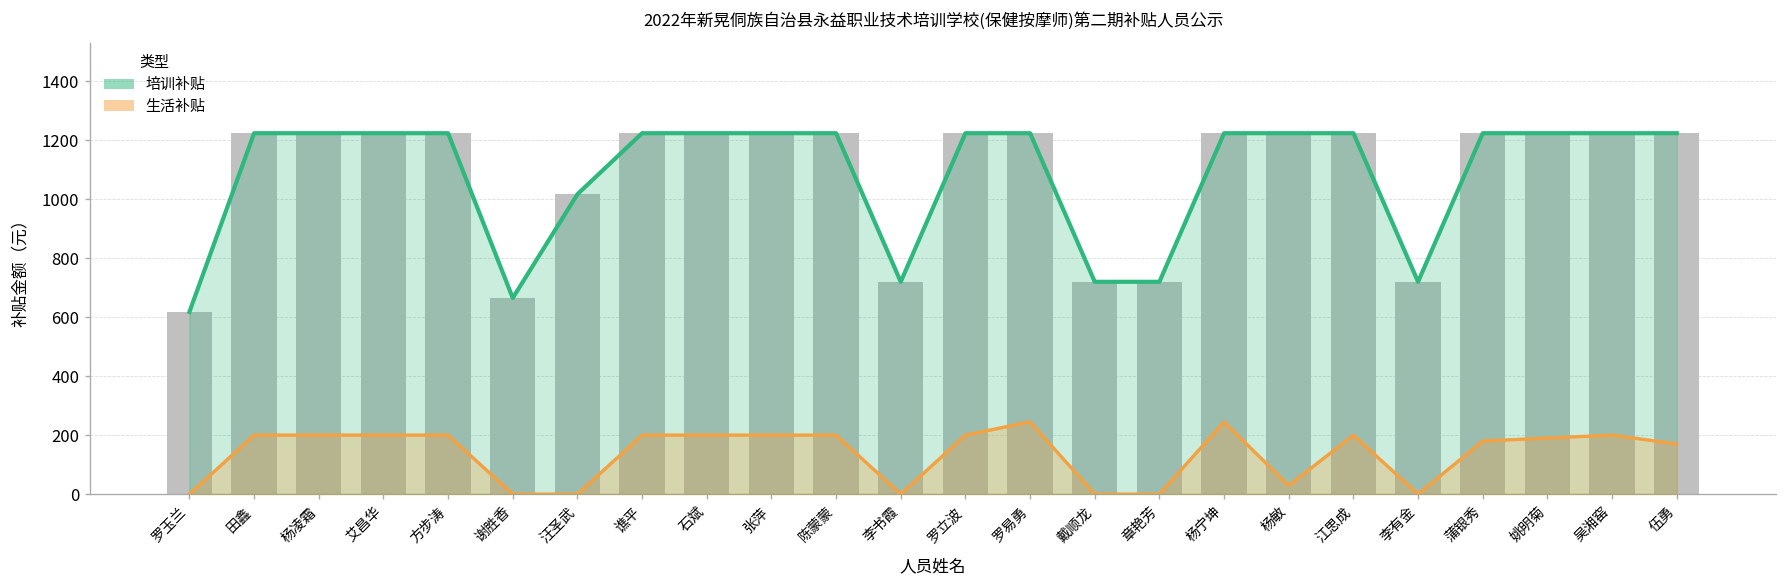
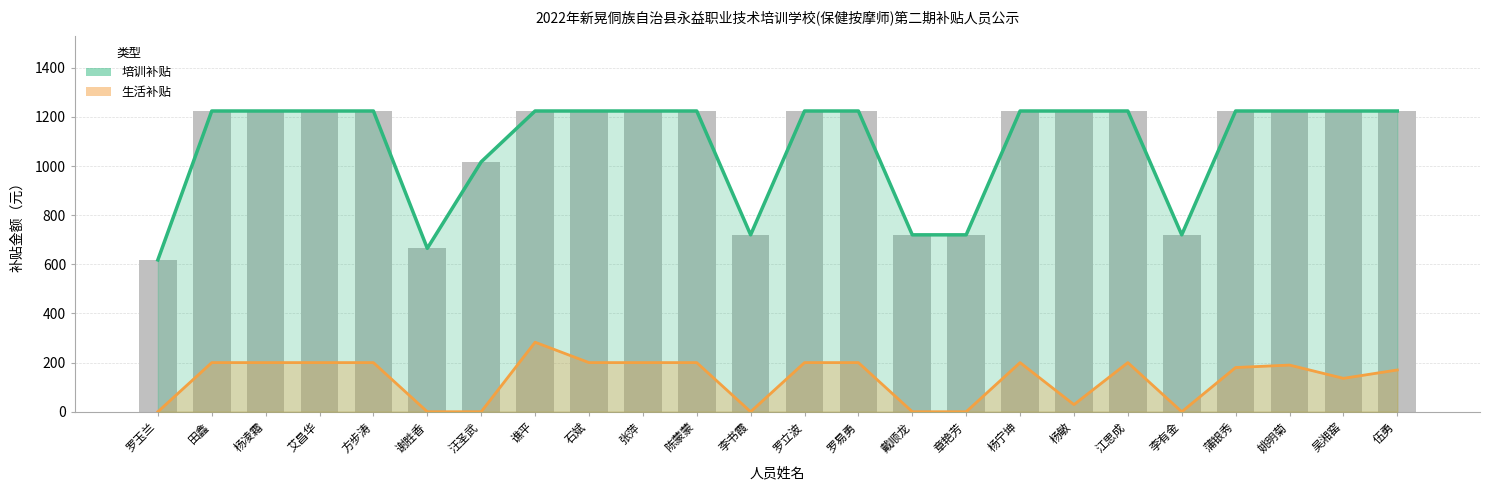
  {
    "培训补贴": {
      "罗玉兰": 620,
      "田鑫": 1220,
      "杨凌霜": 1220,
      "艾昌华": 1220,
      "方步涛": 1220,
      "谢胜香": 670,
      "汪圣武": 1020,
      "谯平": 1220,
      "石斌": 1220,
      "张萍": 1220,
      "陈蒙蒙": 1220,
      "李书霞": 720,
      "罗立波": 1220,
      "罗易勇": 1220,
      "戴顺龙": 720,
      "章艳芳": 720,
      "杨宁坤": 1220,
      "杨敏": 1220,
      "江思成": 1220,
      "李有金": 720,
      "蒲银秀": 1220,
      "姚明菊": 1220,
      "吴湘窑": 1220,
      "伍勇": 1220
    },
    "生活补贴": {
      "罗玉兰": 0,
      "田鑫": 200,
      "杨凌霜": 200,
      "艾昌华": 200,
      "方步涛": 200,
      "谢胜香": 0,
      "汪圣武": 0,
-     "谯平": 200,
+     "谯平": 280,
      "石斌": 200,
      "张萍": 200,
      "陈蒙蒙": 200,
      "李书霞": 0,
      "罗立波": 200,
-     "罗易勇": 250,
+     "罗易勇": 200,
      "戴顺龙": 0,
      "章艳芳": 0,
-     "杨宁坤": 250,
+     "杨宁坤": 200,
      "杨敏": 30,
      "江思成": 200,
      "李有金": 0,
      "蒲银秀": 180,
      "姚明菊": 190,
-     "吴湘窑": 200,
+     "吴湘窑": 140,
      "伍勇": 170
    }
  }
